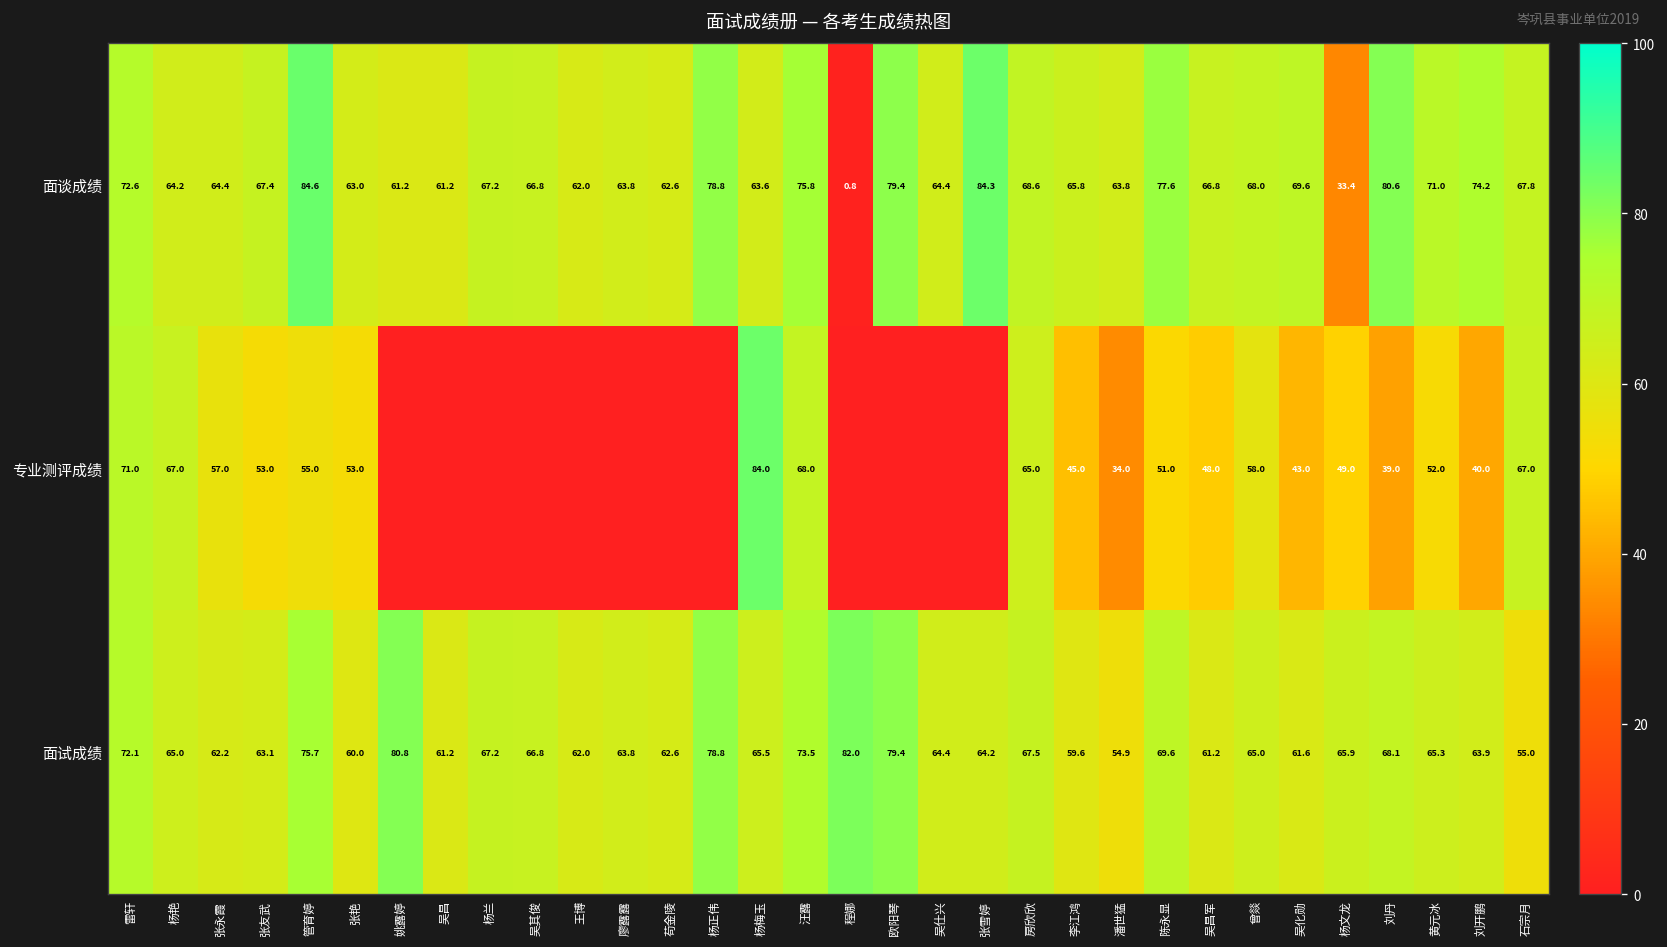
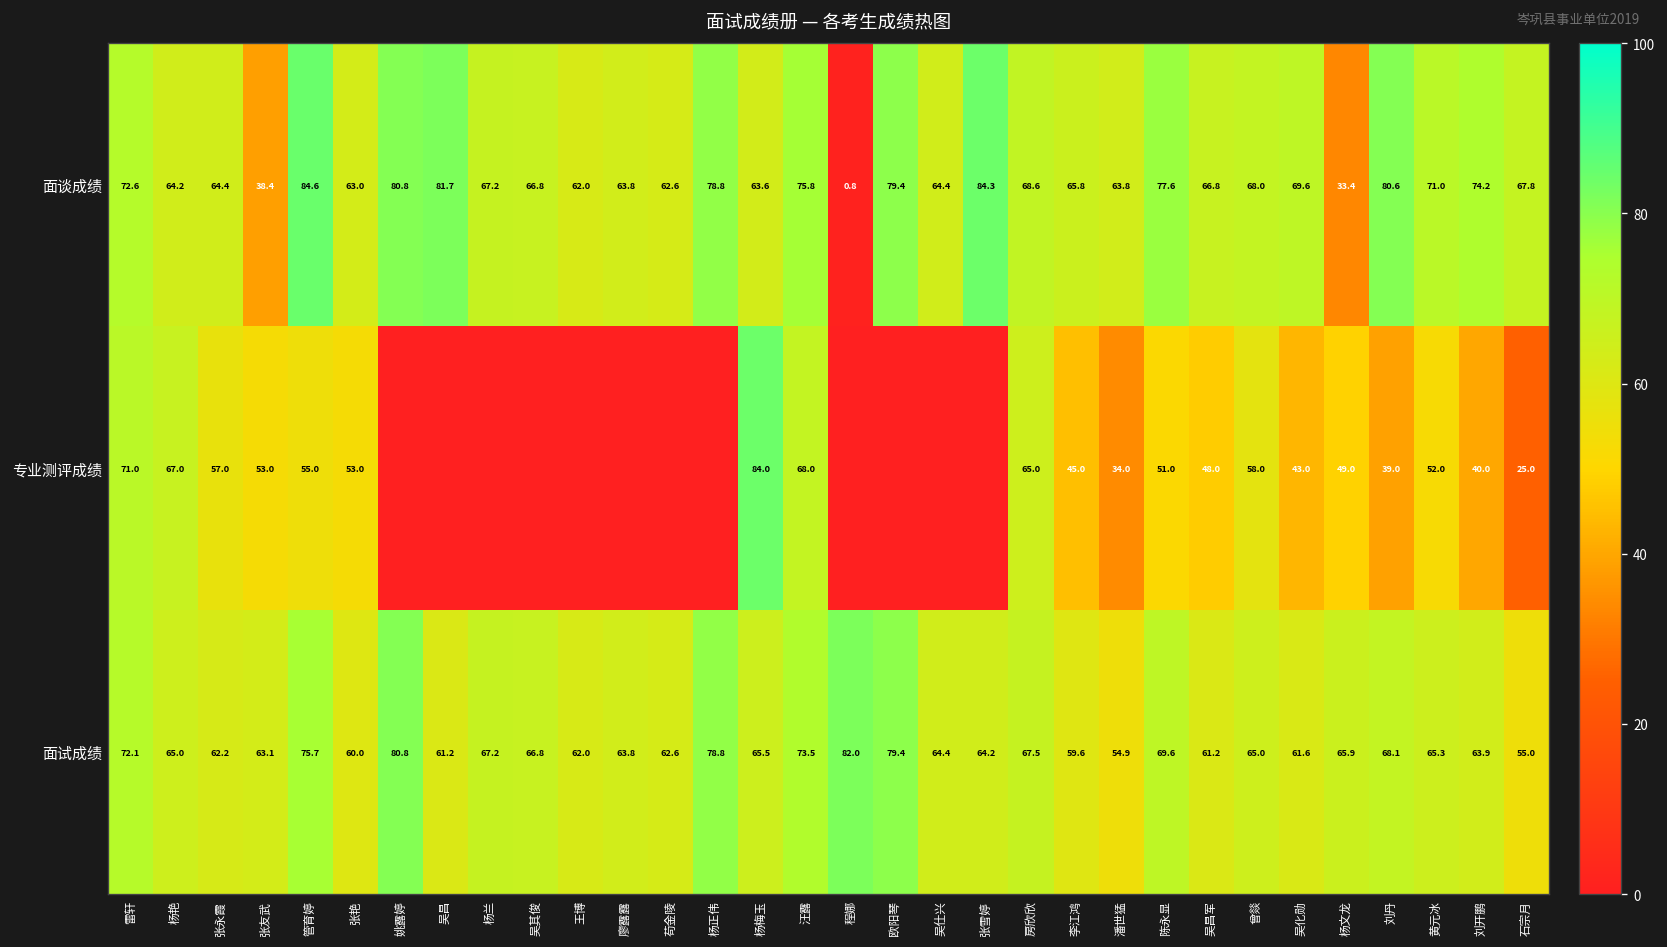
  {
    "面谈成绩": {
      "雷轩": 72.6,
      "杨艳": 64.2,
      "张永霞": 64.4,
-     "张友武": 67.4,
+     "张友武": 38.4,
      "管育婷": 84.6,
      "张艳": 63.0,
-     "姚露婷": 61.2,
-     "吴昌": 61.2,
+     "姚露婷": 80.8,
+     "吴昌": 81.7,
      "杨兰": 67.2,
      "吴其俊": 66.8,
      "王博": 62.0,
      "廖露露": 63.8,
      "苟金陵": 62.6,
      "杨正伟": 78.8,
      "杨梅玉": 63.6,
      "汪露": 75.8,
      "程娜": 0.8,
      "欧阳琴": 79.4,
      "吴仕兴": 64.4,
      "张雪婷": 84.3,
      "房欣欣": 68.6,
      "李江鸿": 65.8,
      "潘世猛": 63.8,
      "陈永显": 77.6,
      "吴昌军": 66.8,
      "曾燚": 68.0,
      "吴化勋": 69.6,
      "杨文龙": 33.4,
      "刘丹": 80.6,
      "黄元冰": 71.0,
      "刘开鹏": 74.2,
      "石宗月": 67.8
    },
    "专业测评成绩": {
      "雷轩": 71.0,
      "杨艳": 67.0,
      "张永霞": 57.0,
      "张友武": 53.0,
      "管育婷": 55.0,
      "张艳": 53.0,
      "杨梅玉": 84.0,
      "汪露": 68.0,
      "房欣欣": 65.0,
      "李江鸿": 45.0,
      "潘世猛": 34.0,
      "陈永显": 51.0,
      "吴昌军": 48.0,
      "曾燚": 58.0,
      "吴化勋": 43.0,
      "杨文龙": 49.0,
      "刘丹": 39.0,
      "黄元冰": 52.0,
      "刘开鹏": 40.0,
-     "石宗月": 67.0
+     "石宗月": 25.0
    },
    "面试成绩": {
      "雷轩": 72.1,
      "杨艳": 65.0,
      "张永霞": 62.2,
      "张友武": 63.1,
      "管育婷": 75.7,
      "张艳": 60.0,
      "姚露婷": 80.8,
      "吴昌": 61.2,
      "杨兰": 67.2,
      "吴其俊": 66.8,
      "王博": 62.0,
      "廖露露": 63.8,
      "苟金陵": 62.6,
      "杨正伟": 78.8,
      "杨梅玉": 65.5,
      "汪露": 73.5,
      "程娜": 82.0,
      "欧阳琴": 79.4,
      "吴仕兴": 64.4,
      "张雪婷": 64.2,
      "房欣欣": 67.5,
      "李江鸿": 59.6,
      "潘世猛": 54.9,
      "陈永显": 69.6,
      "吴昌军": 61.2,
      "曾燚": 65.0,
      "吴化勋": 61.6,
      "杨文龙": 65.9,
      "刘丹": 68.1,
      "黄元冰": 65.3,
      "刘开鹏": 63.9,
      "石宗月": 55.0
    }
  }
